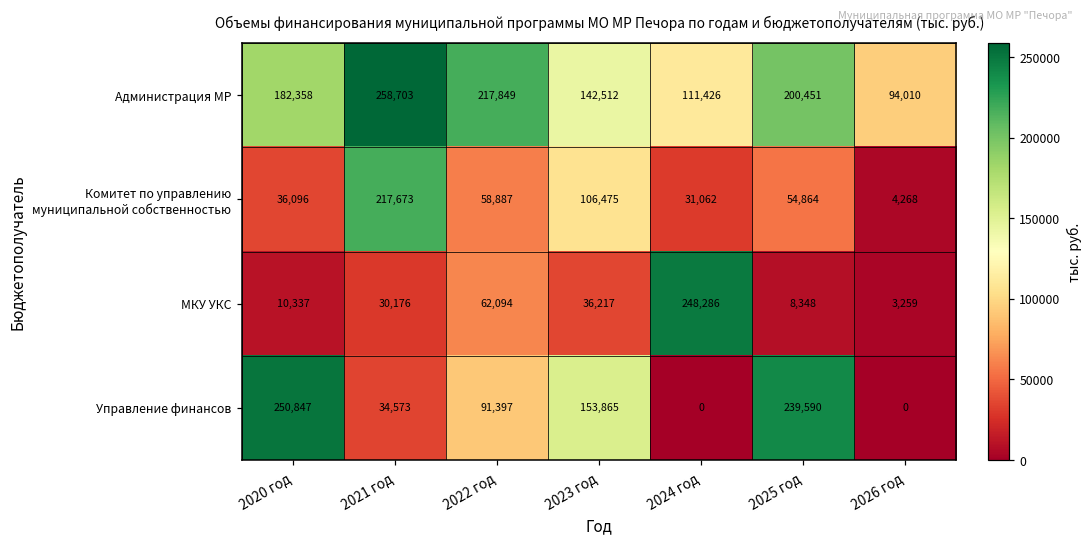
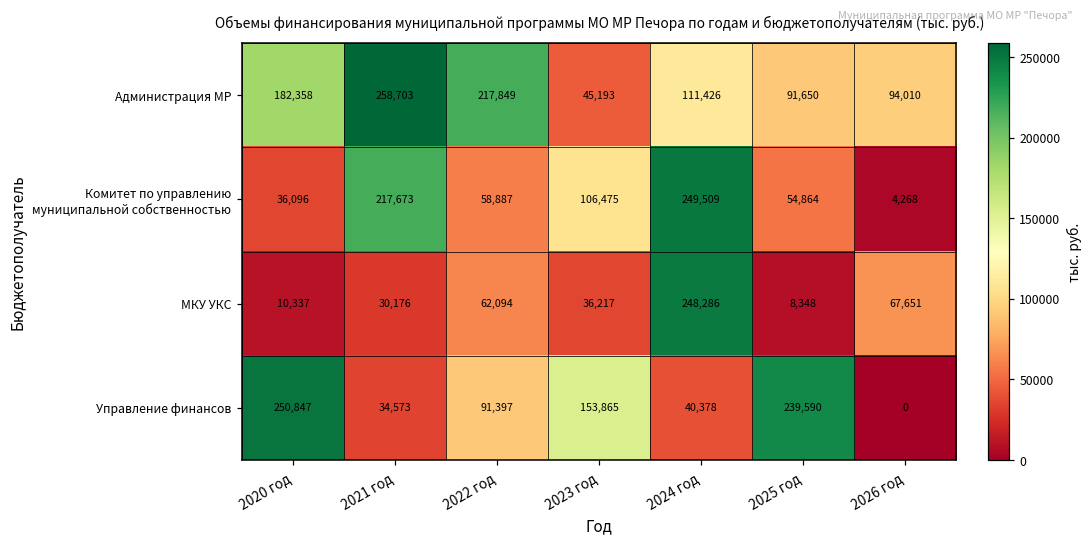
  {
    "Администрация МР": {
      "2020 год": "182,358",
      "2021 год": "258,703",
      "2022 год": "217,849",
-     "2023 год": "142,512",
+     "2023 год": "45,193",
      "2024 год": "111,426",
-     "2025 год": "200,451",
+     "2025 год": "91,650",
      "2026 год": "94,010"
    },
    "Комитет по управлению муниципальной собственностью": {
      "2020 год": "36,096",
      "2021 год": "217,673",
      "2022 год": "58,887",
      "2023 год": "106,475",
-     "2024 год": "31,062",
+     "2024 год": "249,509",
      "2025 год": "54,864",
      "2026 год": "4,268"
    },
    "МКУ УКС": {
      "2020 год": "10,337",
      "2021 год": "30,176",
      "2022 год": "62,094",
      "2023 год": "36,217",
      "2024 год": "248,286",
      "2025 год": "8,348",
-     "2026 год": "3,259"
+     "2026 год": "67,651"
    },
    "Управление финансов": {
      "2020 год": "250,847",
      "2021 год": "34,573",
      "2022 год": "91,397",
      "2023 год": "153,865",
-     "2024 год": "0",
+     "2024 год": "40,378",
      "2025 год": "239,590",
      "2026 год": "0"
    }
  }
